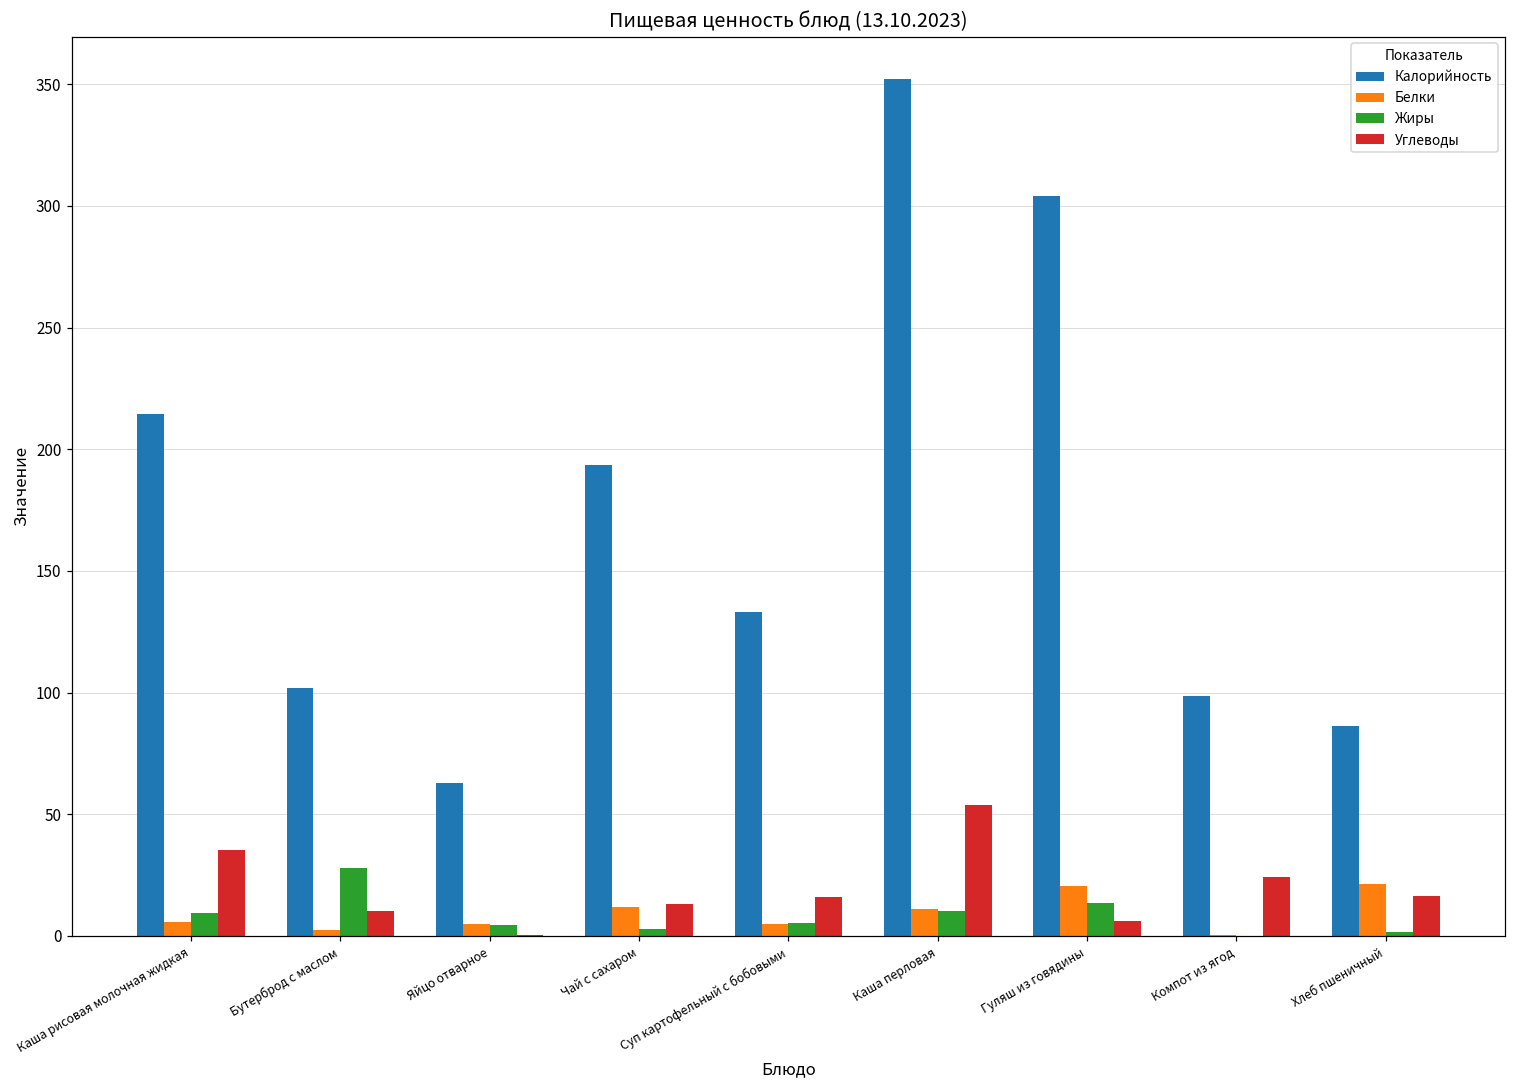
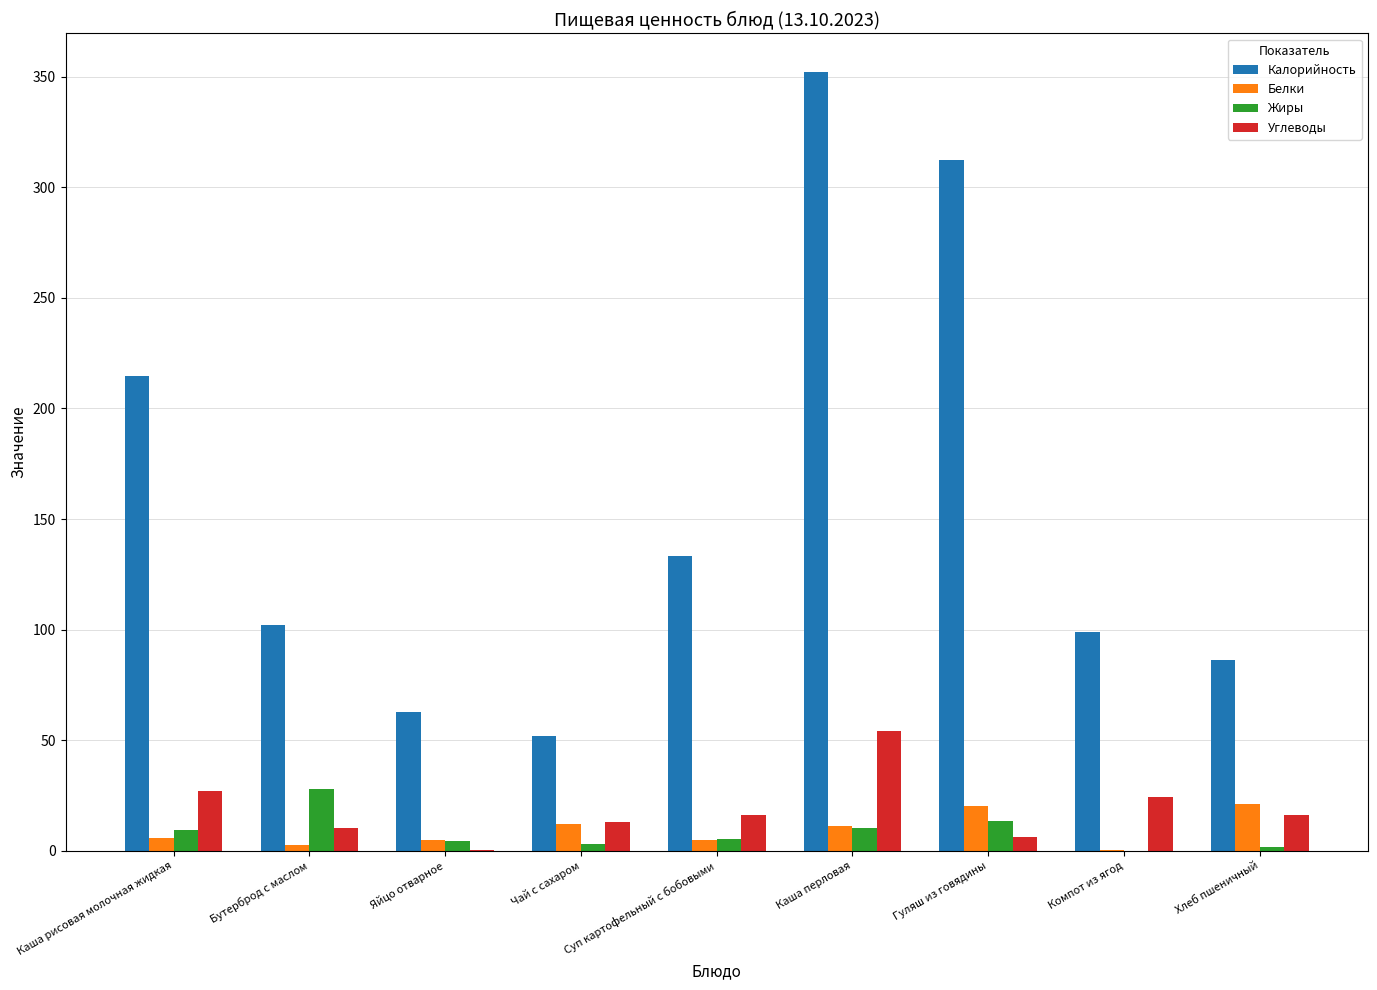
  {
    "Калорийность": {
      "Каша рисовая молочная жидкая": 215,
      "Бутерброд с маслом": 102,
      "Яйцо отварное": 63,
-     "Чай с сахаром": 193,
+     "Чай с сахаром": 52,
      "Суп картофельный с бобовыми": 133,
      "Каша перловая": 352,
-     "Гуляш из говядины": 304,
+     "Гуляш из говядины": 312,
      "Компот из ягод": 99,
      "Хлеб пшеничный": 86
    },
    "Белки": {
      "Каша рисовая молочная жидкая": 6,
      "Бутерброд с маслом": 2,
      "Яйцо отварное": 5,
      "Чай с сахаром": 12,
      "Суп картофельный с бобовыми": 5,
      "Каша перловая": 11,
      "Гуляш из говядины": 20,
      "Хлеб пшеничный": 21
    },
    "Жиры": {
      "Каша рисовая молочная жидкая": 10,
      "Бутерброд с маслом": 28,
      "Яйцо отварное": 5,
      "Чай с сахаром": 3,
      "Суп картофельный с бобовыми": 5,
      "Каша перловая": 10,
      "Гуляш из говядины": 14,
      "Хлеб пшеничный": 2
    },
    "Углеводы": {
-     "Каша рисовая молочная жидкая": 35,
+     "Каша рисовая молочная жидкая": 27,
      "Бутерброд с маслом": 10,
      "Чай с сахаром": 13,
      "Суп картофельный с бобовыми": 16,
      "Каша перловая": 54,
      "Гуляш из говядины": 6,
      "Компот из ягод": 24,
      "Хлеб пшеничный": 16
    }
  }
